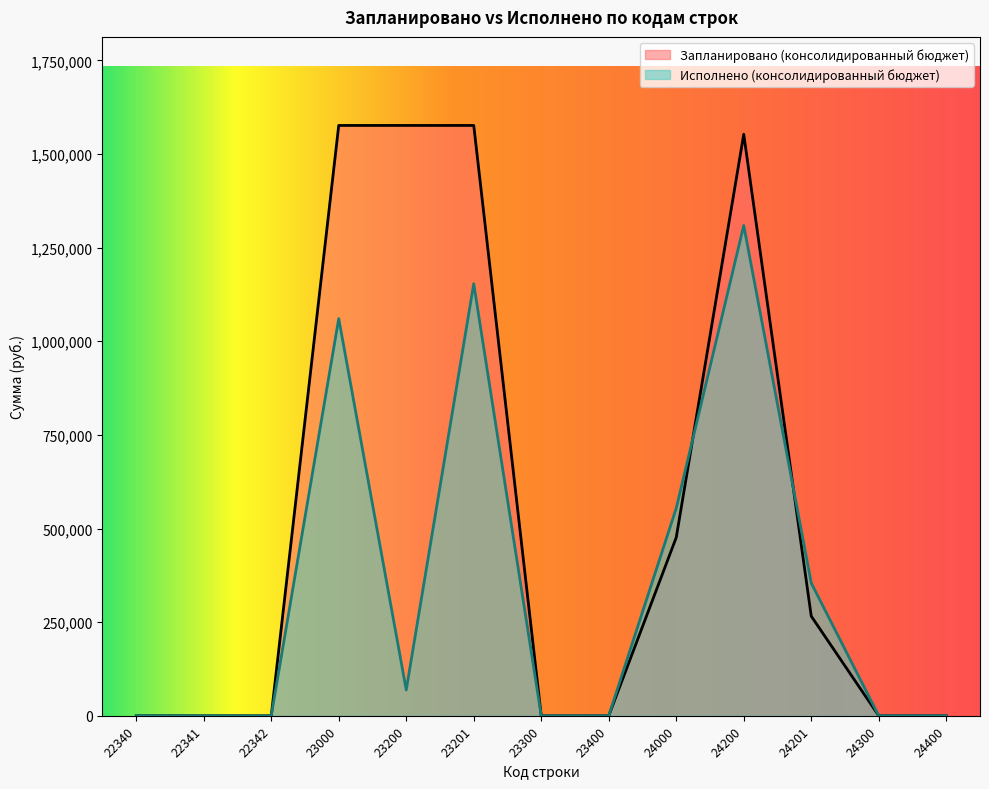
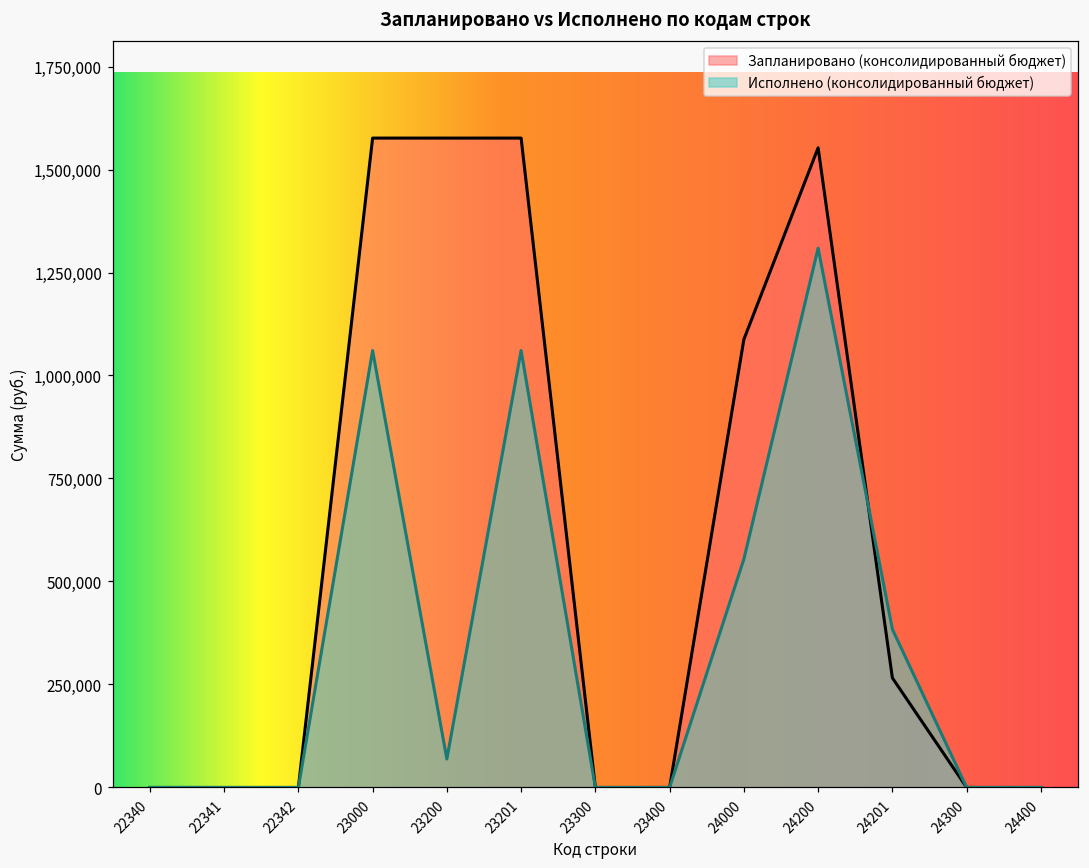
  {
    "Запланировано (консолидированный бюджет)": {
      "23000": "1,580,000",
      "23200": "1,580,000",
      "23201": "1,580,000",
-     "24000": "480,000",
+     "24000": "1,090,000",
      "24200": "1,550,000",
      "24201": "270,000"
    },
    "Исполнено (консолидированный бюджет)": {
      "23000": "1,060,000",
      "23200": "70,000",
-     "23201": "1,150,000",
+     "23201": "1,060,000",
      "24000": "550,000",
      "24200": "1,310,000",
-     "24201": "350,000"
+     "24201": "380,000"
    }
  }
